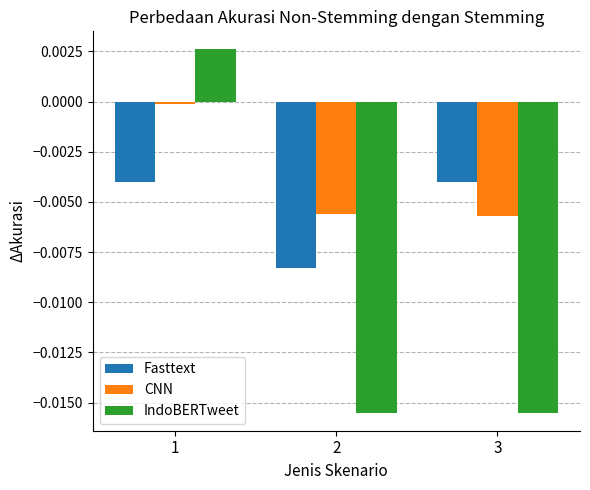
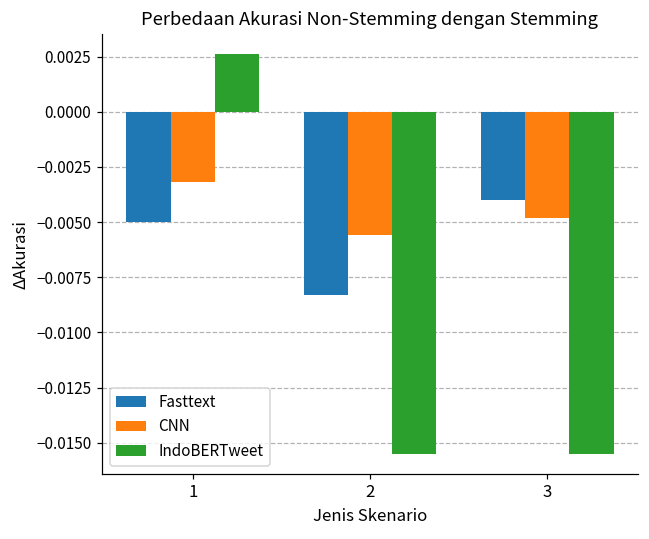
  {
    "Fasttext": {
-     "1": -0.004,
+     "1": -0.005,
      "2": -0.0083,
      "3": -0.004
    },
    "CNN": {
-     "1": -0.0001,
+     "1": -0.0032,
      "2": -0.0056,
-     "3": -0.0057
+     "3": -0.0048
    },
    "IndoBERTweet": {
      "1": 0.0026,
      "2": -0.0155,
      "3": -0.0155
    }
  }
